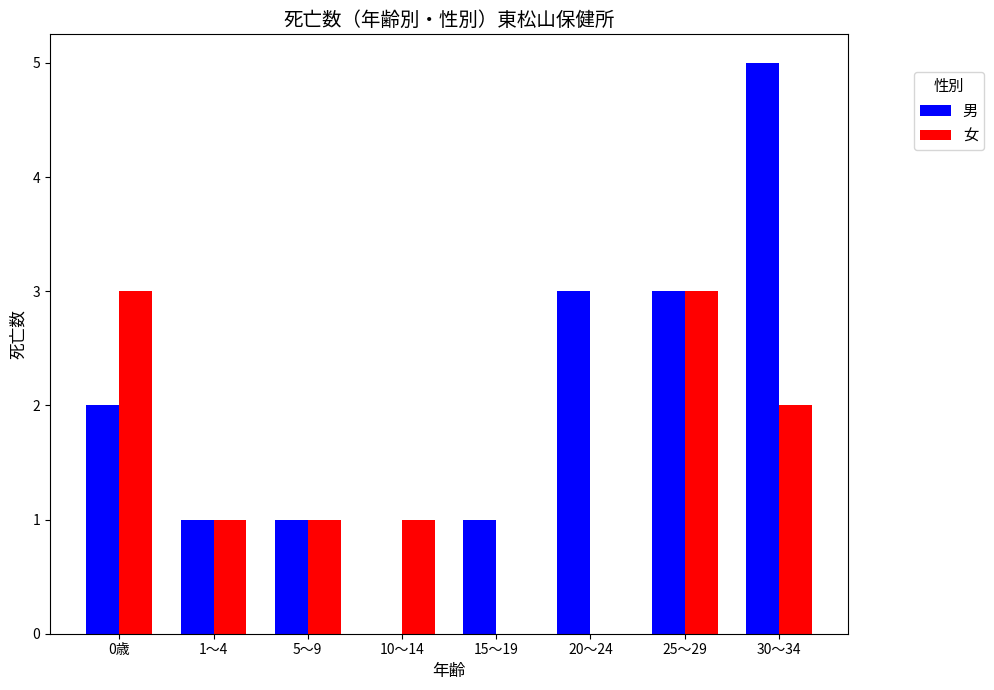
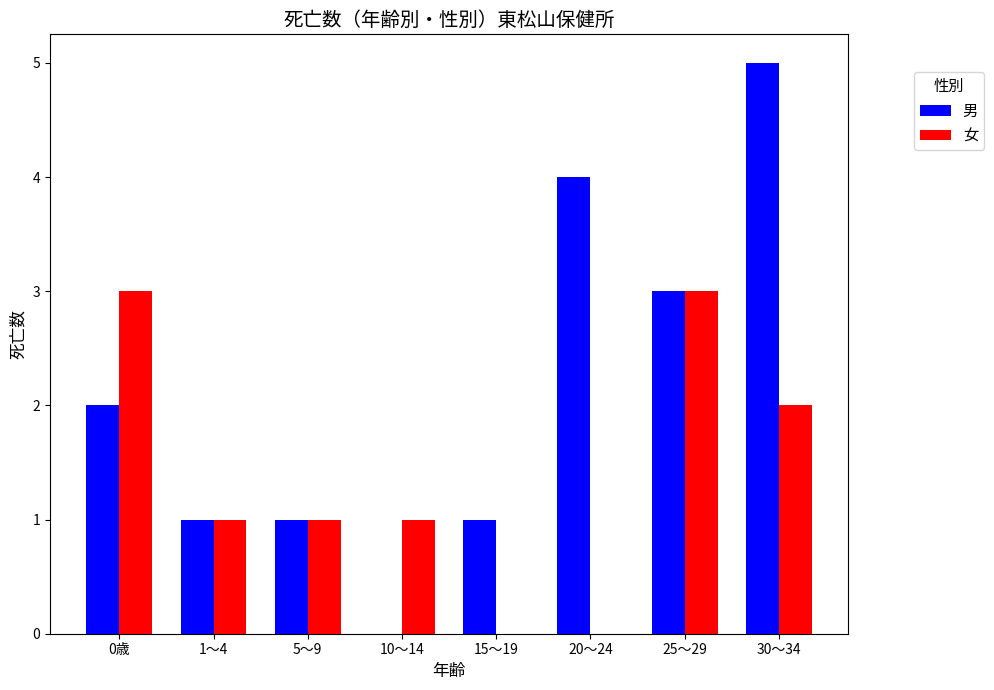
  {
    "男": {
      "0歳": 2,
      "1～4": 1,
      "5～9": 1,
      "10～14": 0,
      "15～19": 1,
-     "20～24": 3,
+     "20～24": 4,
      "25～29": 3,
      "30～34": 5
    },
    "女": {
      "0歳": 3,
      "1～4": 1,
      "5～9": 1,
      "10～14": 1,
      "15～19": 0,
      "20～24": 0,
      "25～29": 3,
      "30～34": 2
    }
  }
